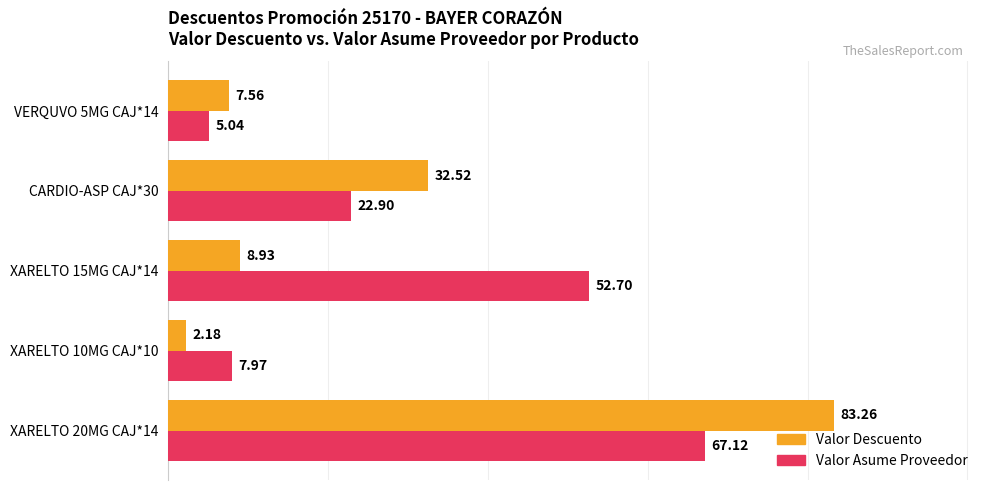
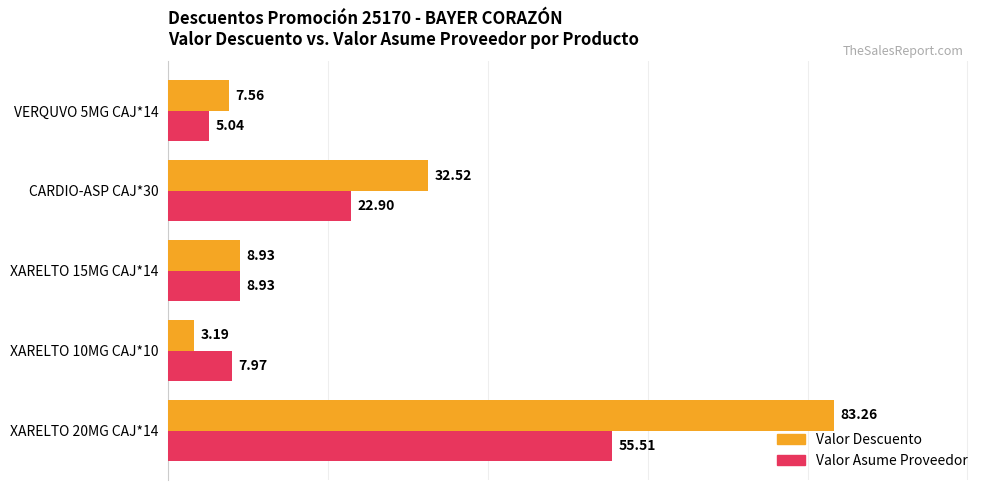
  {
    "Valor Descuento": {
      "VERQUVO 5MG CAJ*14": 7.56,
      "CARDIO-ASP CAJ*30": 32.52,
      "XARELTO 15MG CAJ*14": 8.93,
-     "XARELTO 10MG CAJ*10": 2.18,
+     "XARELTO 10MG CAJ*10": 3.19,
      "XARELTO 20MG CAJ*14": 83.26
    },
    "Valor Asume Proveedor": {
      "VERQUVO 5MG CAJ*14": 5.04,
      "CARDIO-ASP CAJ*30": 22.90,
-     "XARELTO 15MG CAJ*14": 52.70,
+     "XARELTO 15MG CAJ*14": 8.93,
      "XARELTO 10MG CAJ*10": 7.97,
-     "XARELTO 20MG CAJ*14": 67.12
+     "XARELTO 20MG CAJ*14": 55.51
    }
  }
